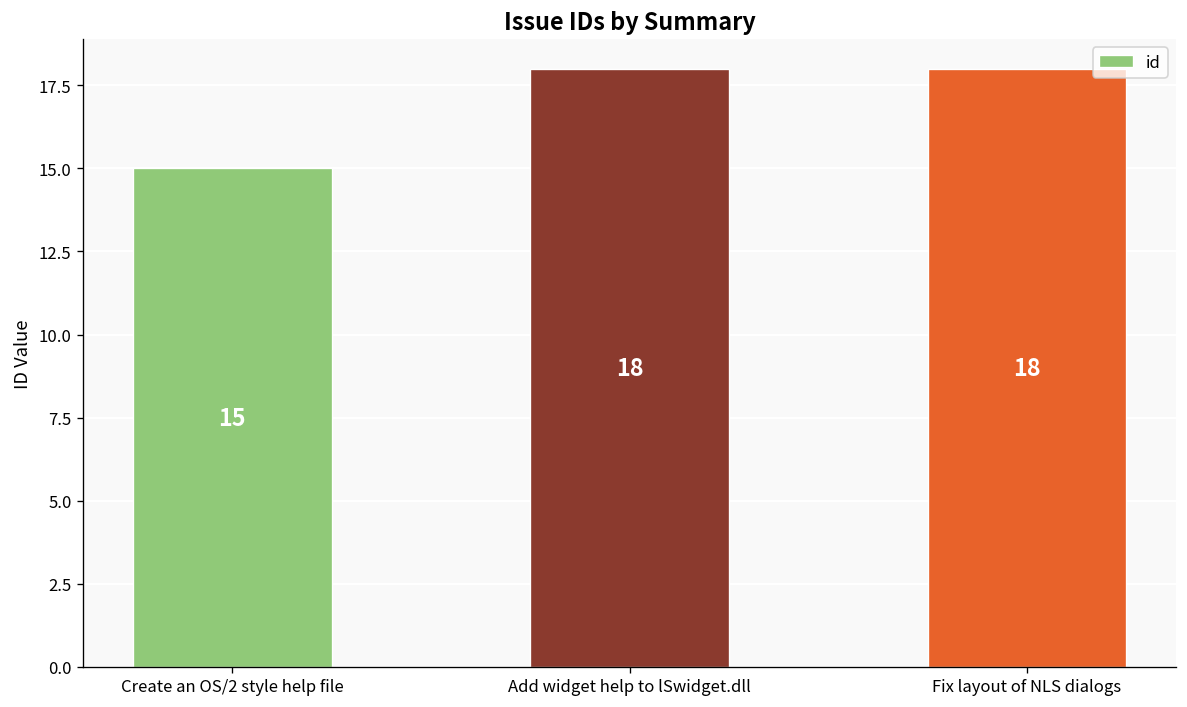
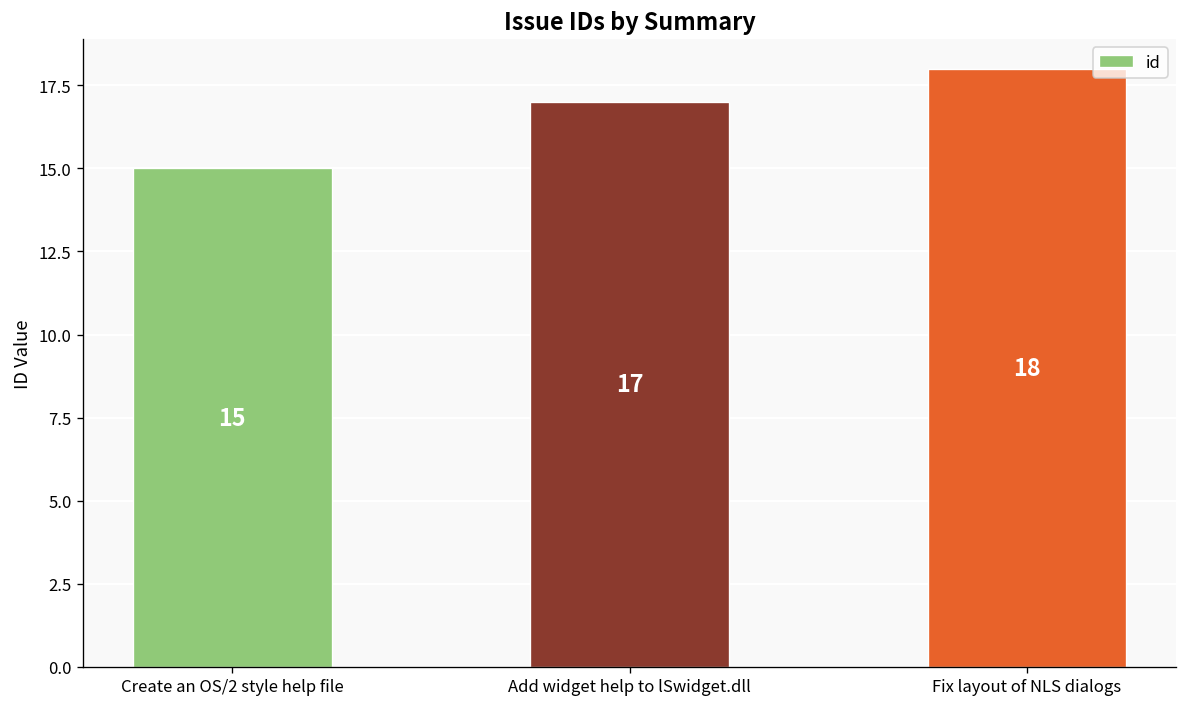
  {
    "Create an OS/2 style help file": 15,
-   "Add widget help to lSwidget.dll": 18,
+   "Add widget help to lSwidget.dll": 17,
    "Fix layout of NLS dialogs": 18
  }
